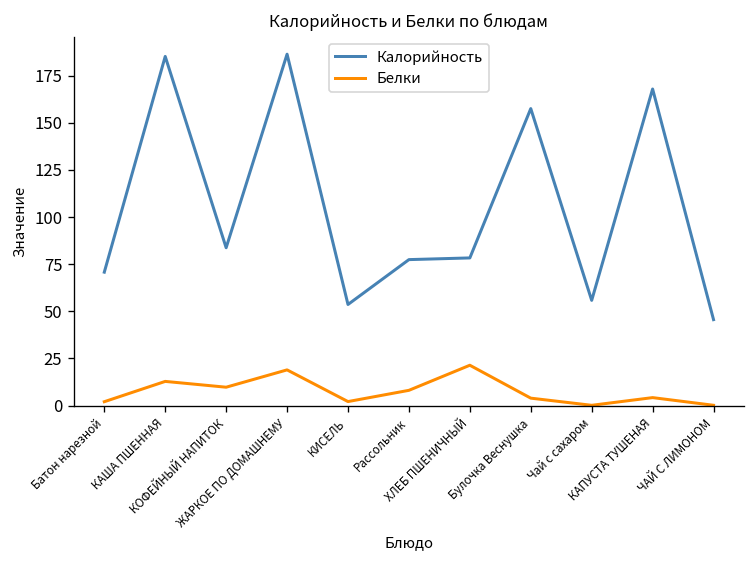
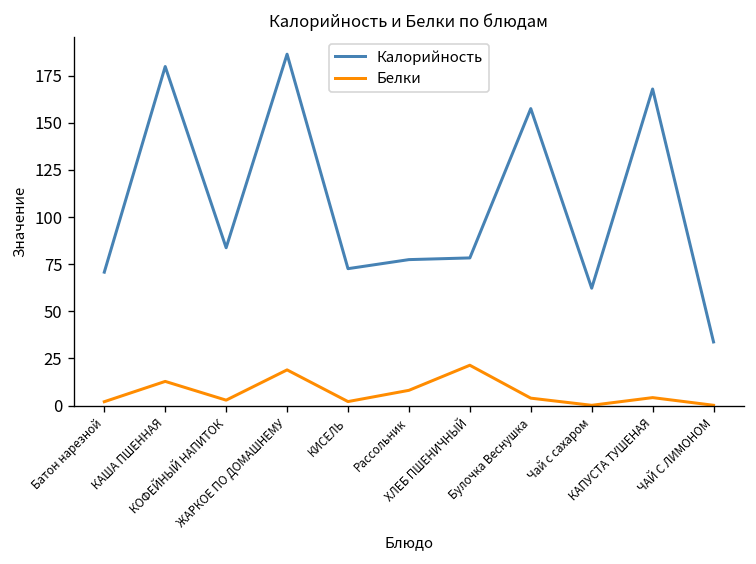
  {
    "Калорийность": {
      "Батон нарезной": 71,
-     "КАША ПШЕННАЯ": 185,
+     "КАША ПШЕННАЯ": 180,
      "КОФЕЙНЫЙ НАПИТОК": 84,
      "ЖАРКОЕ ПО ДОМАШНЕМУ": 186,
-     "КИСЕЛЬ": 54,
+     "КИСЕЛЬ": 73,
      "Рассольник": 77,
      "ХЛЕБ ПШЕНИЧНЫЙ": 78,
      "Булочка Веснушка": 158,
-     "Чай с сахаром": 56,
+     "Чай с сахаром": 62,
      "КАПУСТА ТУШЕНАЯ": 168,
-     "ЧАЙ С ЛИМОНОМ": 46
+     "ЧАЙ С ЛИМОНОМ": 34
    },
    "Белки": {
      "Батон нарезной": 2,
      "КАША ПШЕННАЯ": 13,
-     "КОФЕЙНЫЙ НАПИТОК": 10,
+     "КОФЕЙНЫЙ НАПИТОК": 3,
      "ЖАРКОЕ ПО ДОМАШНЕМУ": 19,
      "КИСЕЛЬ": 2,
      "Рассольник": 8,
      "ХЛЕБ ПШЕНИЧНЫЙ": 21,
      "Булочка Веснушка": 4,
      "Чай с сахаром": 0,
      "КАПУСТА ТУШЕНАЯ": 4,
      "ЧАЙ С ЛИМОНОМ": 0
    }
  }
